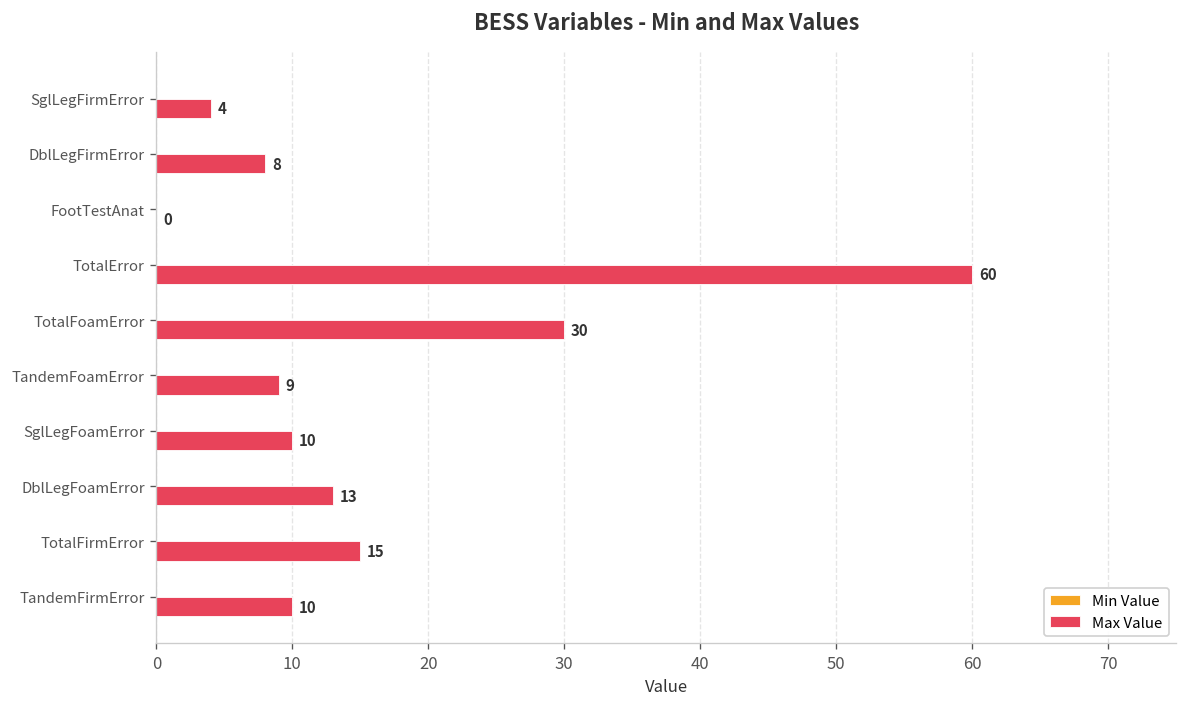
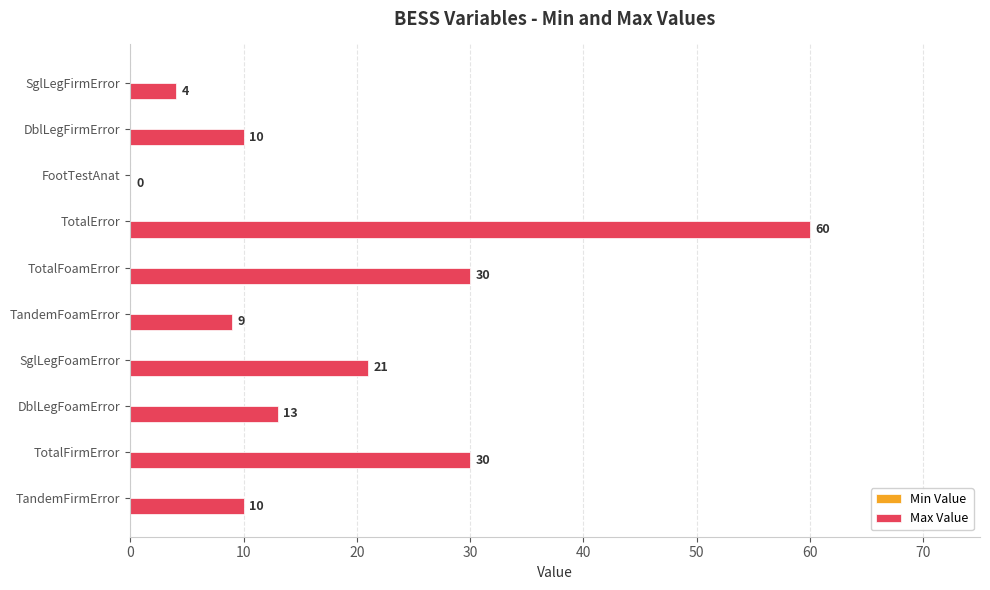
  {
    "Min Value": {
      "SglLegFirmError": 0.0,
      "DblLegFirmError": 0.0,
      "TotalFoamError": 0.0,
      "TandemFoamError": 0.0,
      "SglLegFoamError": 0.0,
      "DblLegFoamError": 0.0,
      "TotalFirmError": 0.0,
      "TandemFirmError": 0.0
    },
    "Max Value": {
      "SglLegFirmError": 4,
-     "DblLegFirmError": 8,
+     "DblLegFirmError": 10,
      "FootTestAnat": 0,
      "TotalError": 60,
      "TotalFoamError": 30,
      "TandemFoamError": 9,
-     "SglLegFoamError": 10,
+     "SglLegFoamError": 21,
      "DblLegFoamError": 13,
-     "TotalFirmError": 15,
+     "TotalFirmError": 30,
      "TandemFirmError": 10
    }
  }
